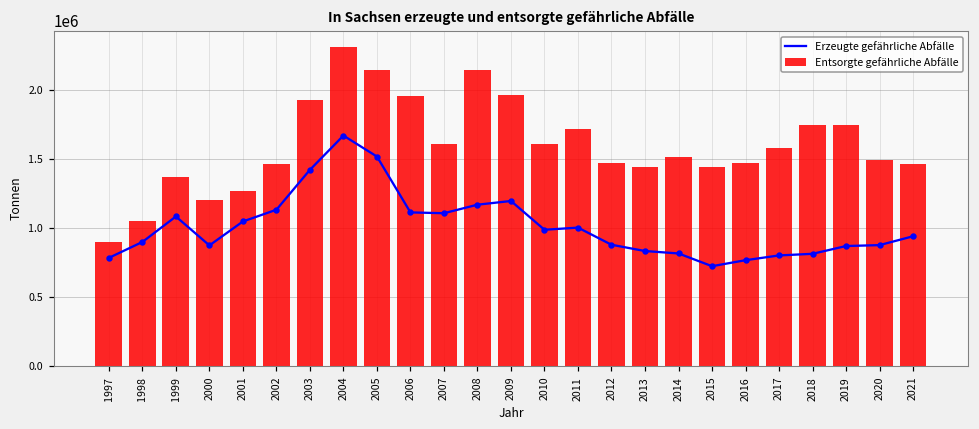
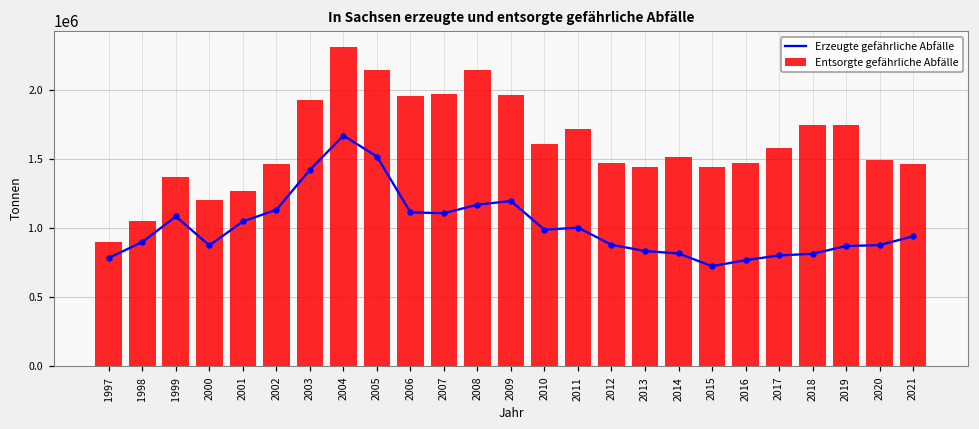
  {
    "Erzeugte gefährliche Abfälle": {
      "1997": 780000,
      "1998": 900000,
      "1999": 1080000,
      "2000": 870000,
      "2001": 1050000,
      "2002": 1130000,
      "2003": 1420000,
      "2004": 1670000,
      "2005": 1520000,
      "2006": 1110000,
      "2007": 1110000,
      "2008": 1170000,
      "2009": 1200000,
      "2010": 990000,
      "2011": 1000000,
      "2012": 880000,
      "2013": 830000,
      "2014": 820000,
      "2015": 720000,
      "2016": 770000,
      "2017": 800000,
      "2018": 810000,
      "2019": 870000,
      "2020": 880000,
      "2021": 940000
    },
    "Entsorgte gefährliche Abfälle": {
      "1997": 900000,
      "1998": 1050000,
      "1999": 1370000,
      "2000": 1200000,
      "2001": 1270000,
      "2002": 1460000,
      "2003": 1930000,
      "2004": 2310000,
      "2005": 2140000,
      "2006": 1950000,
-     "2007": 1610000,
+     "2007": 1970000,
      "2008": 2140000,
      "2009": 1970000,
      "2010": 1610000,
      "2011": 1720000,
      "2012": 1470000,
      "2013": 1440000,
      "2014": 1510000,
      "2015": 1440000,
      "2016": 1470000,
      "2017": 1580000,
      "2018": 1750000,
      "2019": 1750000,
      "2020": 1500000,
      "2021": 1460000
    }
  }
